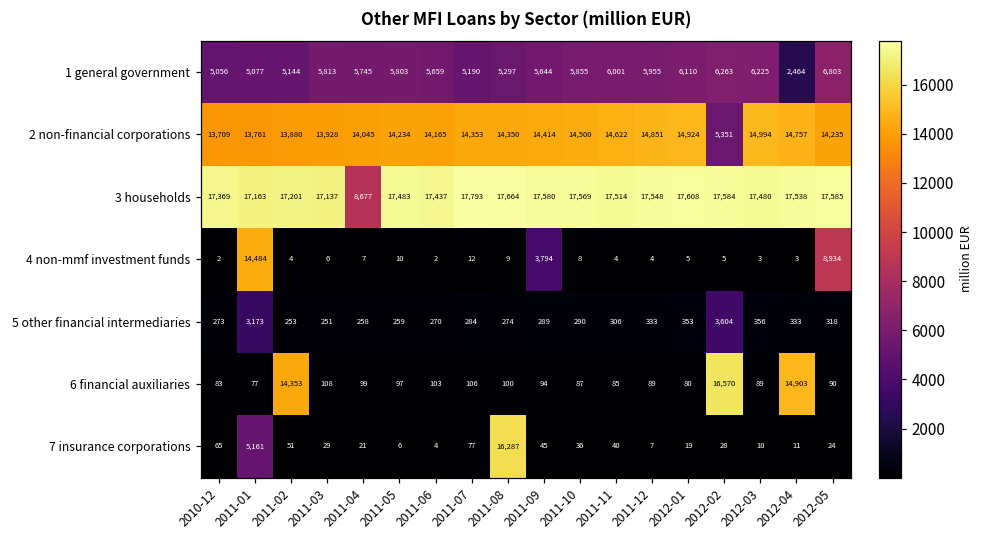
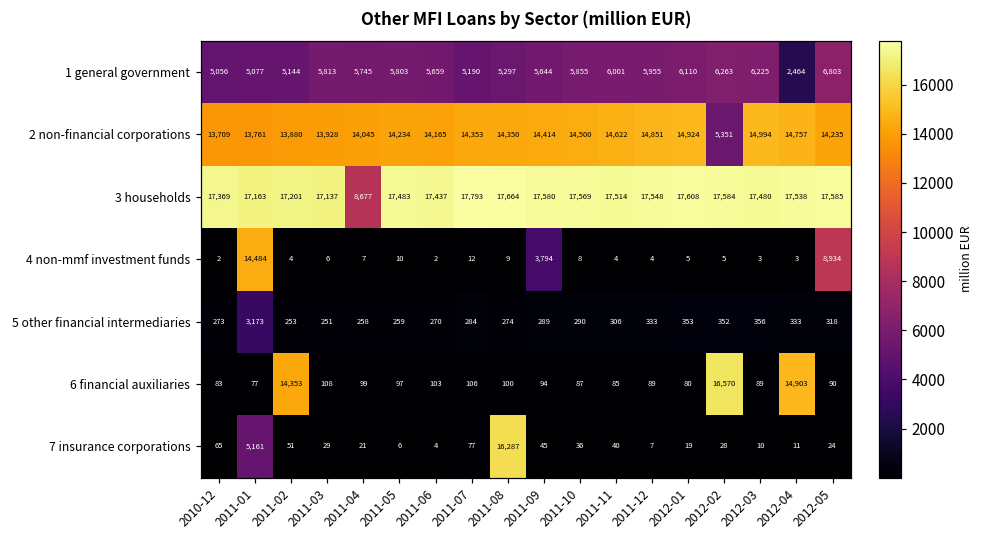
  {
    "1 general government": {
      "2010-12": "5,056",
      "2011-01": "5,077",
      "2011-02": "5,144",
      "2011-03": "5,813",
      "2011-04": "5,745",
      "2011-05": "5,803",
      "2011-06": "5,659",
      "2011-07": "5,190",
      "2011-08": "5,297",
      "2011-09": "5,644",
      "2011-10": "5,855",
      "2011-11": "6,001",
      "2011-12": "5,955",
      "2012-01": "6,110",
      "2012-02": "6,263",
      "2012-03": "6,225",
      "2012-04": "2,464",
      "2012-05": "6,803"
    },
    "2 non-financial corporations": {
      "2010-12": "13,709",
      "2011-01": "13,761",
      "2011-02": "13,880",
      "2011-03": "13,928",
      "2011-04": "14,045",
      "2011-05": "14,234",
      "2011-06": "14,165",
      "2011-07": "14,353",
      "2011-08": "14,350",
      "2011-09": "14,414",
      "2011-10": "14,500",
      "2011-11": "14,622",
      "2011-12": "14,851",
      "2012-01": "14,924",
      "2012-02": "5,351",
      "2012-03": "14,994",
      "2012-04": "14,757",
      "2012-05": "14,235"
    },
    "3 households": {
      "2010-12": "17,369",
      "2011-01": "17,163",
      "2011-02": "17,201",
      "2011-03": "17,137",
      "2011-04": "8,677",
      "2011-05": "17,483",
      "2011-06": "17,437",
      "2011-07": "17,793",
      "2011-08": "17,664",
      "2011-09": "17,580",
      "2011-10": "17,569",
      "2011-11": "17,514",
      "2011-12": "17,548",
      "2012-01": "17,608",
      "2012-02": "17,584",
      "2012-03": "17,480",
      "2012-04": "17,538",
      "2012-05": "17,585"
    },
    "4 non-mmf investment funds": {
      "2010-12": "2",
      "2011-01": "14,484",
      "2011-02": "4",
      "2011-03": "6",
      "2011-04": "7",
      "2011-05": "10",
      "2011-06": "2",
      "2011-07": "12",
      "2011-08": "9",
      "2011-09": "3,794",
      "2011-10": "8",
      "2011-11": "4",
      "2011-12": "4",
      "2012-01": "5",
      "2012-02": "5",
      "2012-03": "3",
      "2012-04": "3",
      "2012-05": "8,934"
    },
    "5 other financial intermediaries": {
      "2010-12": "273",
      "2011-01": "3,173",
      "2011-02": "253",
      "2011-03": "251",
      "2011-04": "258",
      "2011-05": "259",
      "2011-06": "270",
      "2011-07": "284",
      "2011-08": "274",
      "2011-09": "289",
      "2011-10": "290",
      "2011-11": "306",
      "2011-12": "333",
      "2012-01": "353",
-     "2012-02": "3,604",
+     "2012-02": "352",
      "2012-03": "356",
      "2012-04": "333",
      "2012-05": "318"
    },
    "6 financial auxiliaries": {
      "2010-12": "83",
      "2011-01": "77",
      "2011-02": "14,353",
      "2011-03": "108",
      "2011-04": "99",
      "2011-05": "97",
      "2011-06": "103",
      "2011-07": "106",
      "2011-08": "100",
      "2011-09": "94",
      "2011-10": "87",
      "2011-11": "85",
      "2011-12": "89",
      "2012-01": "80",
      "2012-02": "16,570",
      "2012-03": "89",
      "2012-04": "14,903",
      "2012-05": "90"
    },
    "7 insurance corporations": {
      "2010-12": "65",
      "2011-01": "5,161",
      "2011-02": "51",
      "2011-03": "29",
      "2011-04": "21",
      "2011-05": "6",
      "2011-06": "4",
      "2011-07": "77",
      "2011-08": "16,287",
      "2011-09": "45",
      "2011-10": "36",
      "2011-11": "40",
      "2011-12": "7",
      "2012-01": "19",
      "2012-02": "28",
      "2012-03": "10",
      "2012-04": "11",
      "2012-05": "24"
    }
  }
